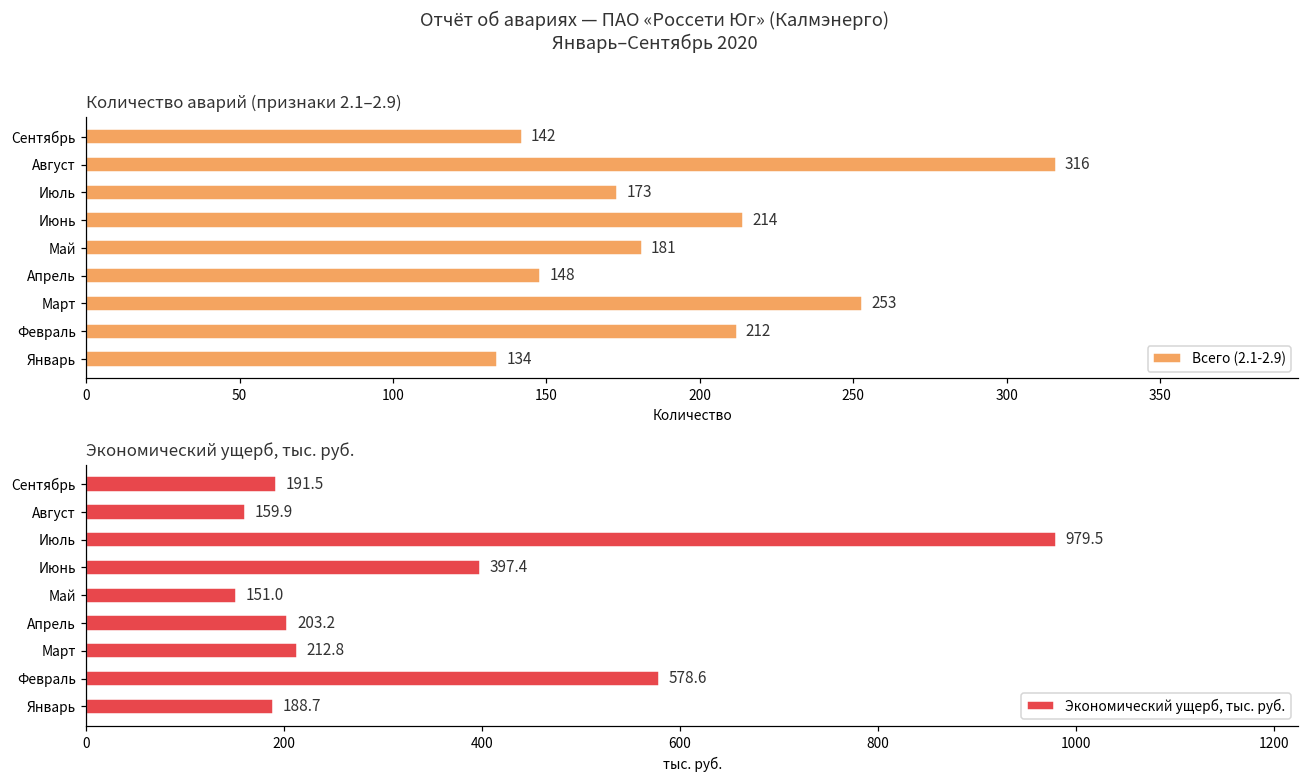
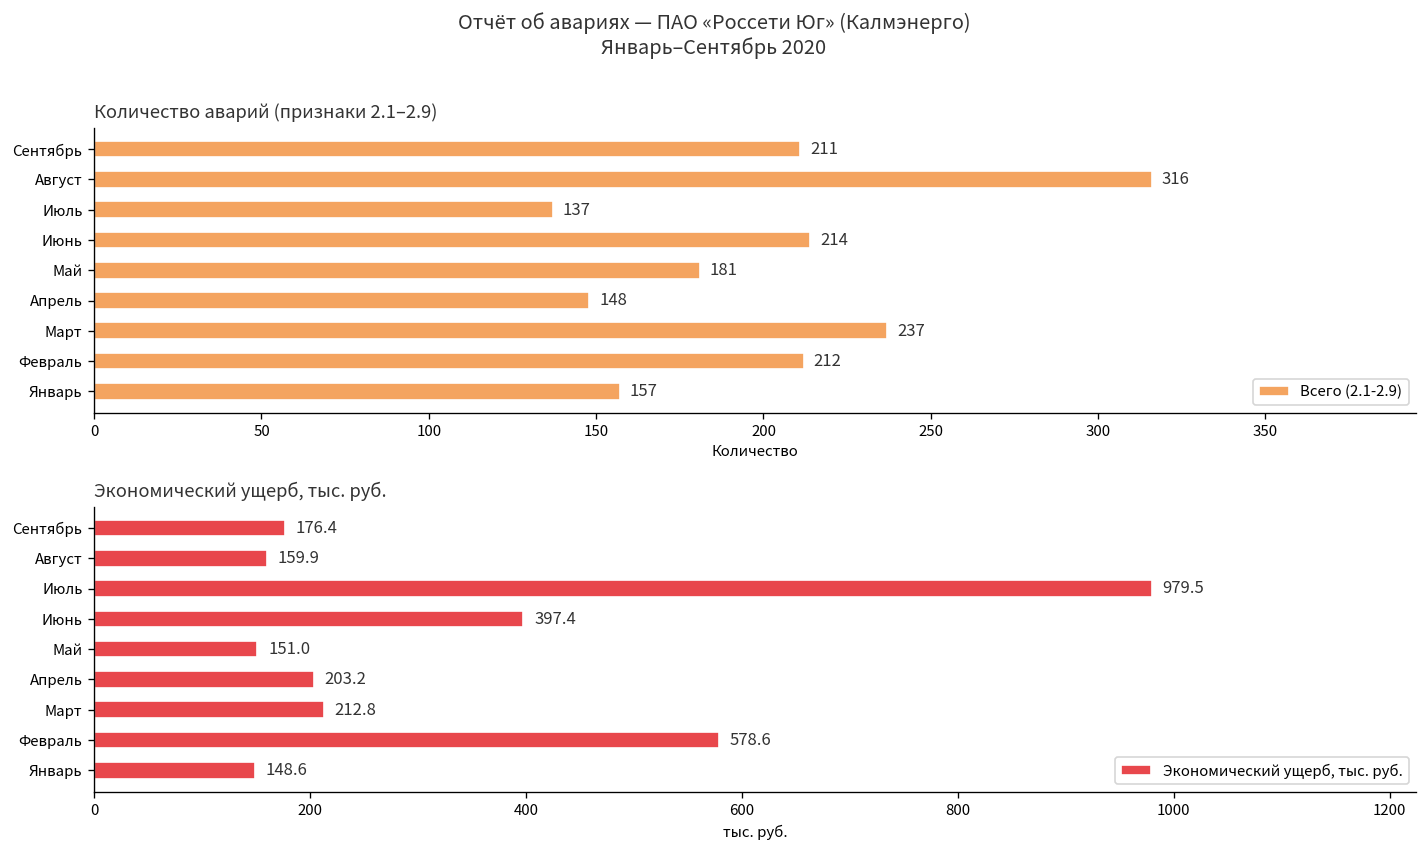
  {
    "Количество аварий (признаки 2.1–2.9)": {
-     "Сентябрь": 142,
+     "Сентябрь": 211,
      "Август": 316,
-     "Июль": 173,
+     "Июль": 137,
      "Июнь": 214,
      "Май": 181,
      "Апрель": 148,
-     "Март": 253,
+     "Март": 237,
      "Февраль": 212,
-     "Январь": 134
+     "Январь": 157
    },
    "Экономический ущерб, тыс. руб.": {
-     "Сентябрь": 191.5,
+     "Сентябрь": 176.4,
      "Август": 159.9,
      "Июль": 979.5,
      "Июнь": 397.4,
      "Май": 151.0,
      "Апрель": 203.2,
      "Март": 212.8,
      "Февраль": 578.6,
-     "Январь": 188.7
+     "Январь": 148.6
    }
  }
